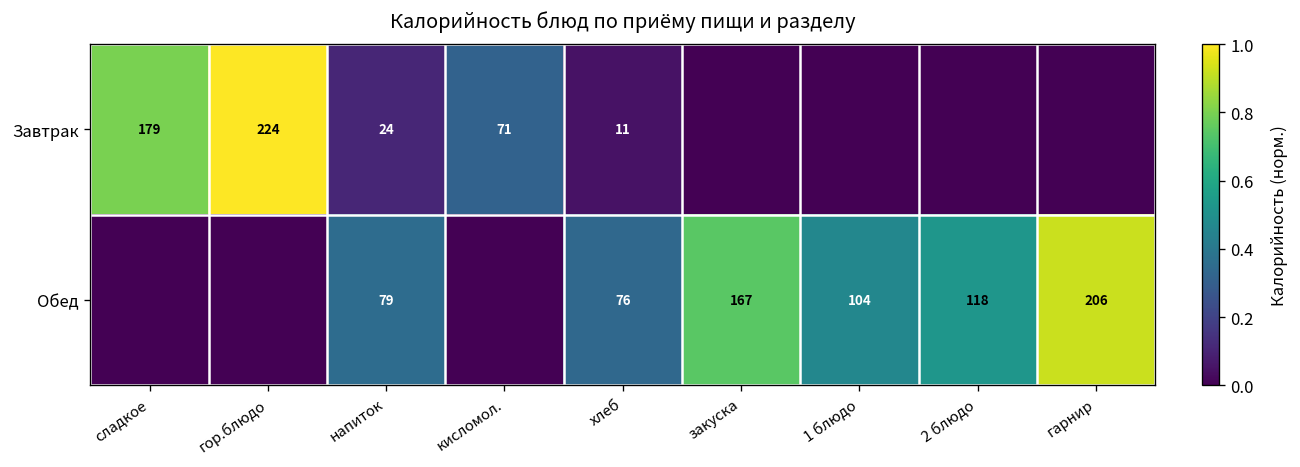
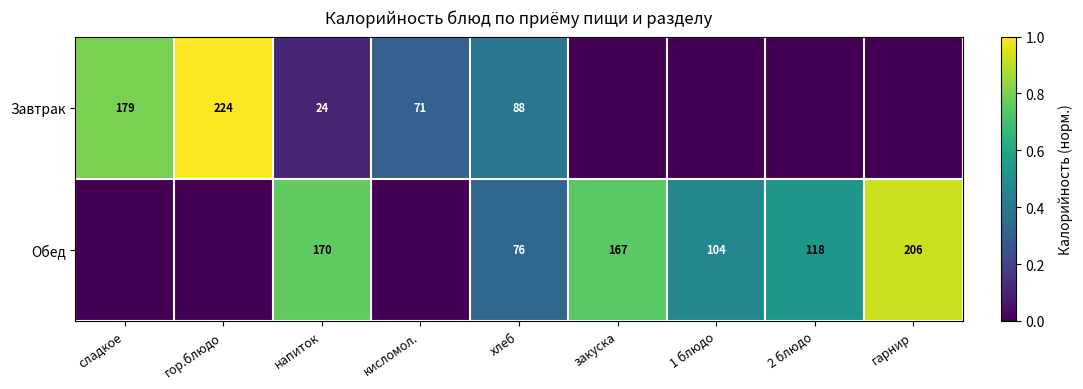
  {
    "Завтрак": {
      "сладкое": 179,
      "гор.блюдо": 224,
      "напиток": 24,
      "кисломол.": 71,
-     "хлеб": 11
+     "хлеб": 88
    },
    "Обед": {
-     "напиток": 79,
+     "напиток": 170,
      "хлеб": 76,
      "закуска": 167,
      "1 блюдо": 104,
      "2 блюдо": 118,
      "гарнир": 206
    }
  }
